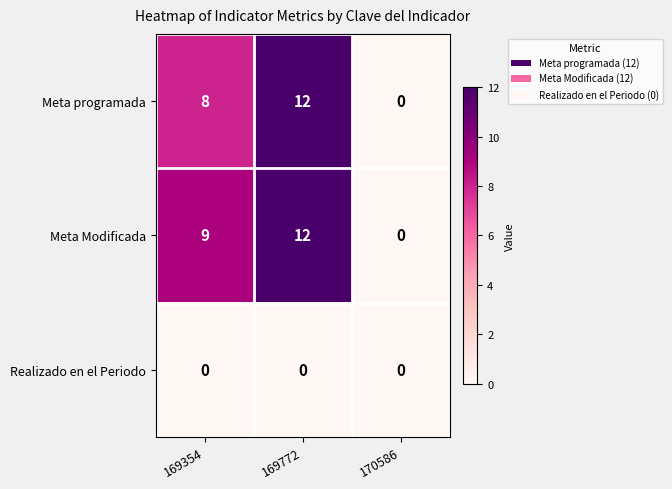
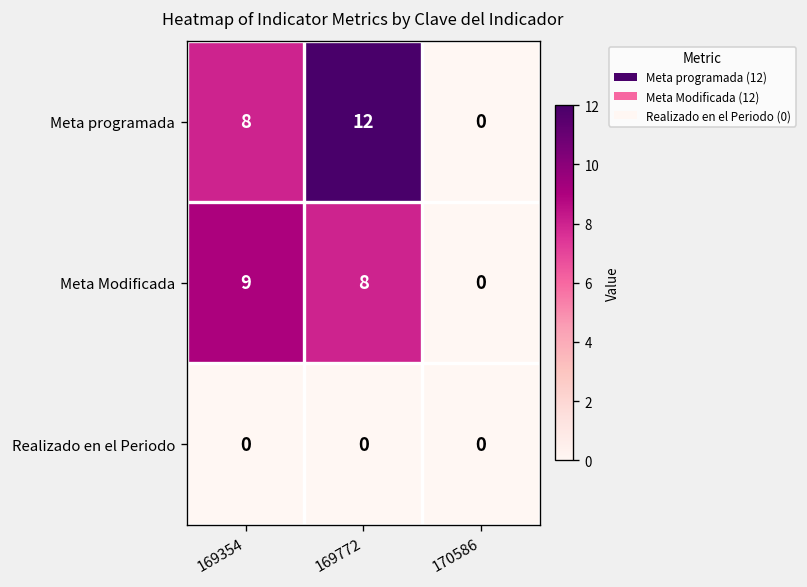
  {
    "Meta programada": {
      "169354": 8,
      "169772": 12,
      "170586": 0
    },
    "Meta Modificada": {
      "169354": 9,
-     "169772": 12,
+     "169772": 8,
      "170586": 0
    },
    "Realizado en el Periodo": {
      "169354": 0,
      "169772": 0,
      "170586": 0
    }
  }
